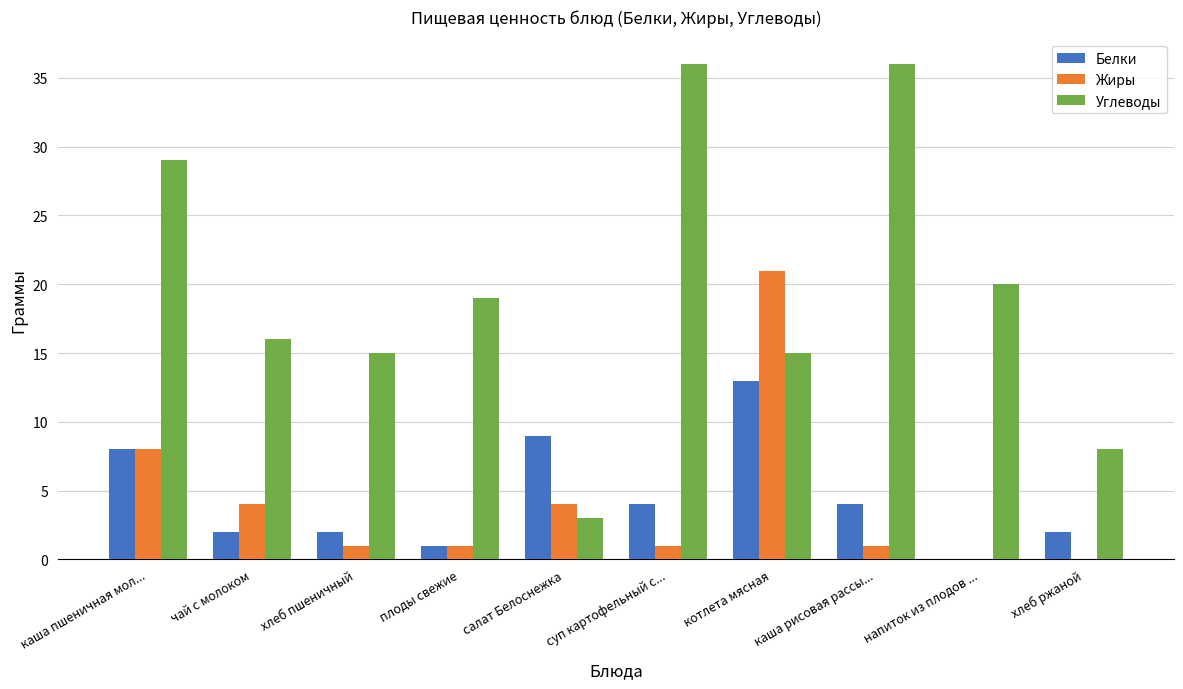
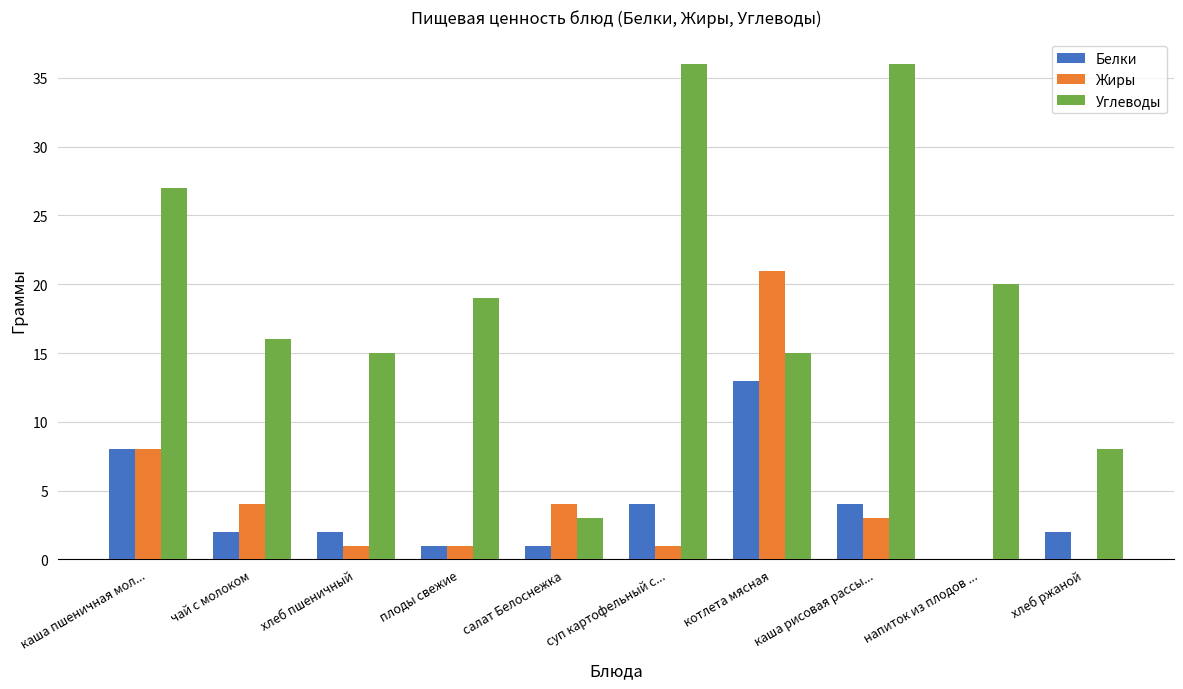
  {
    "Белки": {
      "каша пшеничная мол...": 8,
      "чай с молоком": 2,
      "хлеб пшеничный": 2,
      "плоды свежие": 1,
-     "салат Белоснежка": 9,
+     "салат Белоснежка": 1,
      "суп картофельный с...": 4,
      "котлета мясная": 13,
      "каша рисовая рассы...": 4,
      "напиток из плодов ...": 0,
      "хлеб ржаной": 2
    },
    "Жиры": {
      "каша пшеничная мол...": 8,
      "чай с молоком": 4,
      "хлеб пшеничный": 1,
      "плоды свежие": 1,
      "салат Белоснежка": 4,
      "суп картофельный с...": 1,
      "котлета мясная": 21,
-     "каша рисовая рассы...": 1,
+     "каша рисовая рассы...": 3,
      "напиток из плодов ...": 0,
      "хлеб ржаной": 0
    },
    "Углеводы": {
-     "каша пшеничная мол...": 29,
+     "каша пшеничная мол...": 27,
      "чай с молоком": 16,
      "хлеб пшеничный": 15,
      "плоды свежие": 19,
      "салат Белоснежка": 3,
      "суп картофельный с...": 36,
      "котлета мясная": 15,
      "каша рисовая рассы...": 36,
      "напиток из плодов ...": 20,
      "хлеб ржаной": 8
    }
  }
